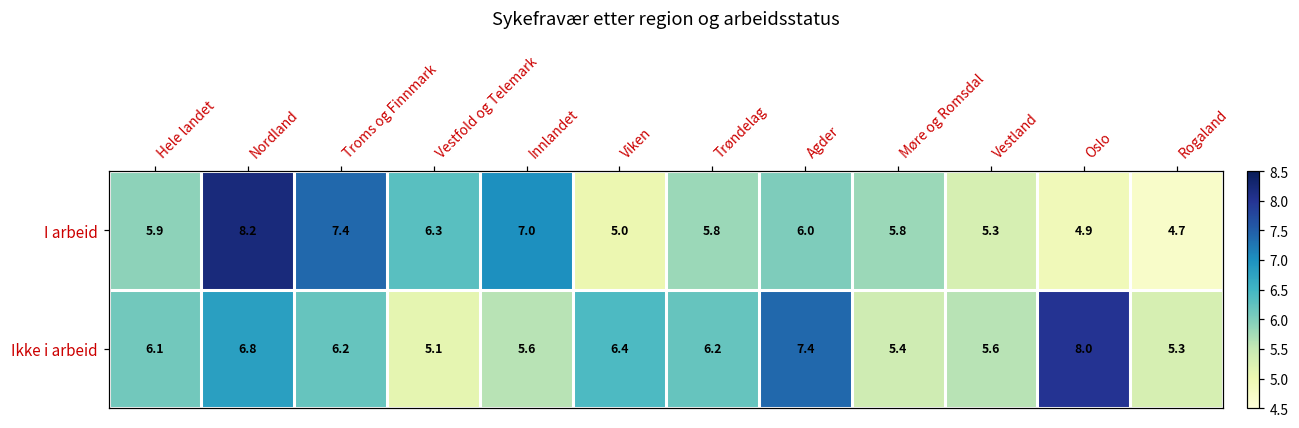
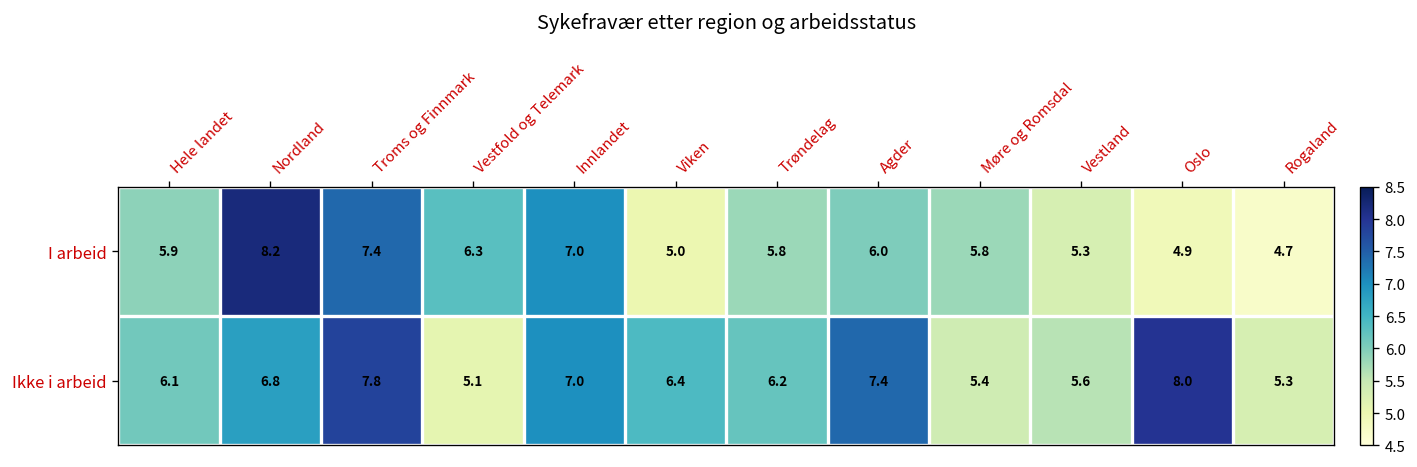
  {
    "I arbeid": {
      "Hele landet": 5.9,
      "Nordland": 8.2,
      "Troms og Finnmark": 7.4,
      "Vestfold og Telemark": 6.3,
      "Innlandet": 7.0,
      "Viken": 5.0,
      "Trøndelag": 5.8,
      "Agder": 6.0,
      "Møre og Romsdal": 5.8,
      "Vestland": 5.3,
      "Oslo": 4.9,
      "Rogaland": 4.7
    },
    "Ikke i arbeid": {
      "Hele landet": 6.1,
      "Nordland": 6.8,
-     "Troms og Finnmark": 6.2,
+     "Troms og Finnmark": 7.8,
      "Vestfold og Telemark": 5.1,
-     "Innlandet": 5.6,
+     "Innlandet": 7.0,
      "Viken": 6.4,
      "Trøndelag": 6.2,
      "Agder": 7.4,
      "Møre og Romsdal": 5.4,
      "Vestland": 5.6,
      "Oslo": 8.0,
      "Rogaland": 5.3
    }
  }
